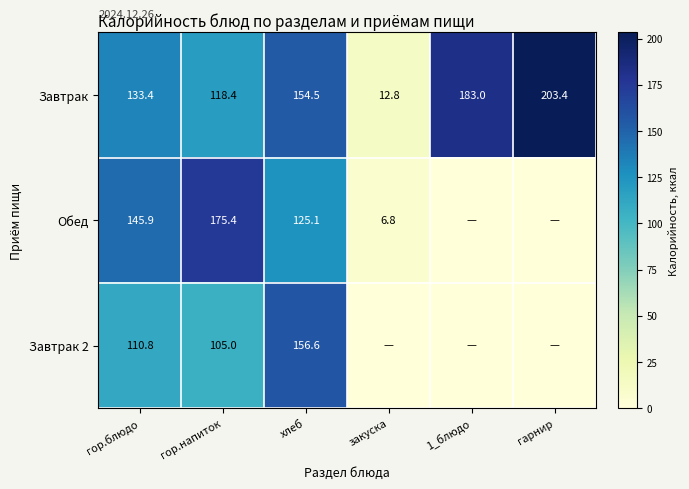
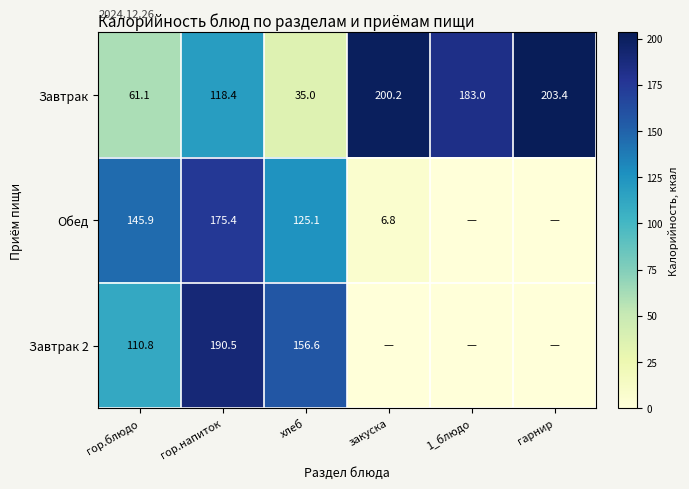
  {
    "Завтрак": {
-     "гор.блюдо": 133.4,
+     "гор.блюдо": 61.1,
      "гор.напиток": 118.4,
-     "хлеб": 154.5,
-     "закуска": 12.8,
+     "хлеб": 35.0,
+     "закуска": 200.2,
      "1_блюдо": 183.0,
      "гарнир": 203.4
    },
    "Обед": {
      "гор.блюдо": 145.9,
      "гор.напиток": 175.4,
      "хлеб": 125.1,
      "закуска": 6.8
    },
    "Завтрак 2": {
      "гор.блюдо": 110.8,
-     "гор.напиток": 105.0,
+     "гор.напиток": 190.5,
      "хлеб": 156.6
    }
  }
